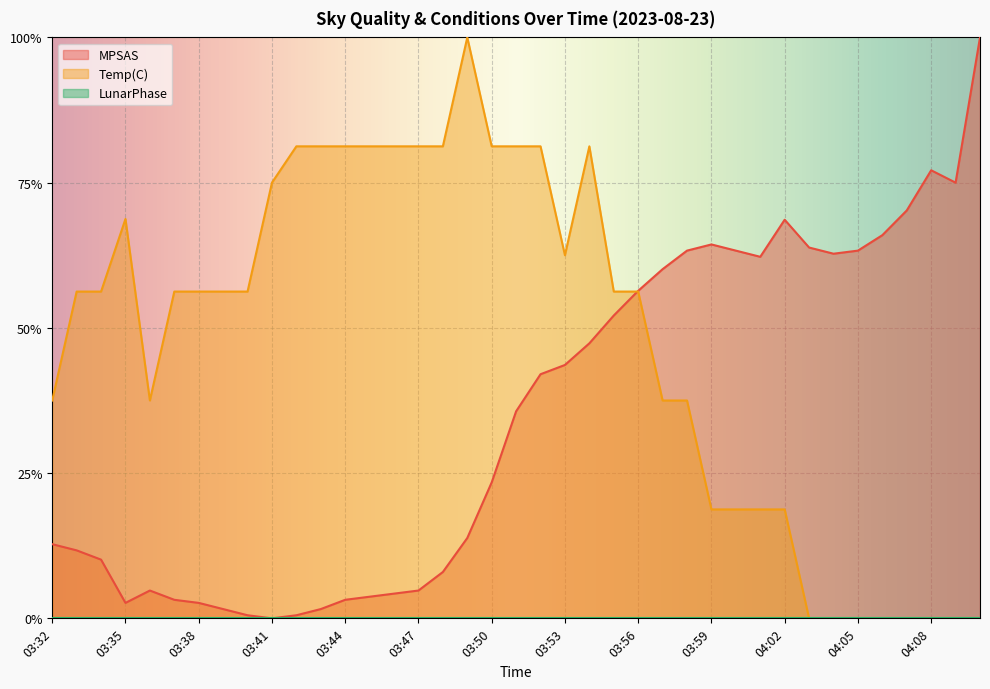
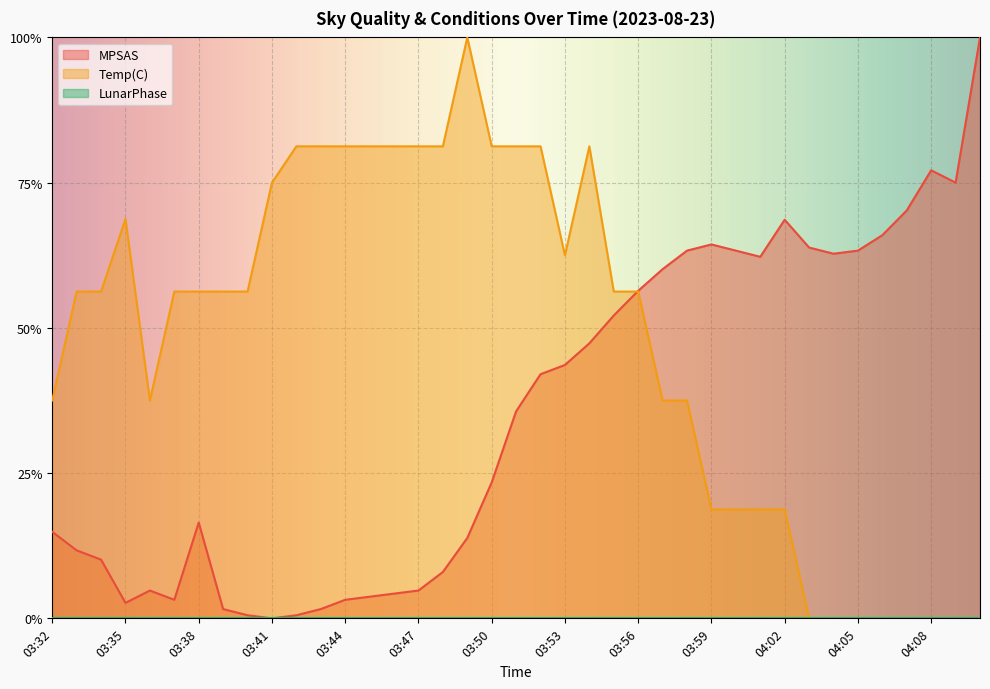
  {
    "MPSAS": {
-     "03:32": "13%",
+     "03:32": "15%",
      "03:35": "3%",
-     "03:38": "3%",
+     "03:38": "16%",
      "03:44": "3%",
      "03:47": "5%",
      "03:50": "23%",
      "03:53": "44%",
      "03:59": "64%",
      "04:02": "69%",
      "04:05": "63%",
      "04:08": "77%"
    },
    "Temp(C)": {
      "03:32": "37%",
      "03:35": "69%",
      "03:38": "56%",
      "03:41": "75%",
      "03:44": "81%",
      "03:47": "81%",
      "03:50": "81%",
      "03:53": "63%",
      "03:59": "19%",
      "04:02": "19%"
    },
    "LunarPhase": {
      "03:32": "0%",
      "03:35": "0%",
      "03:38": "0%",
      "03:44": "0%",
      "03:47": "0%",
      "03:50": "0%",
      "03:53": "0%",
      "03:56": "0%",
      "03:59": "0%",
      "04:02": "0%"
    }
  }
